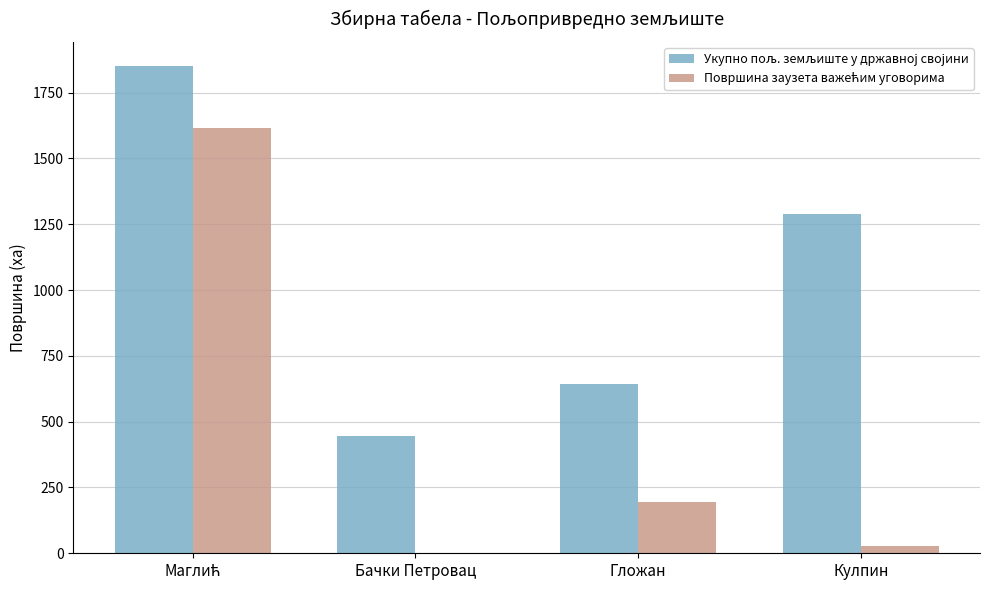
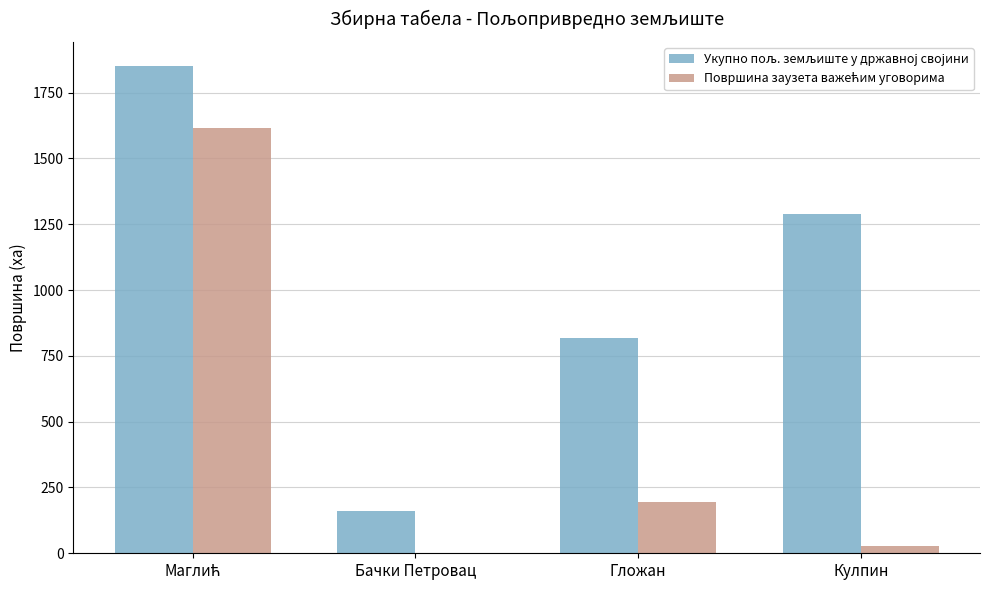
  {
    "Укупно пољ. земљиште у државној својини": {
      "Маглић": 1850,
-     "Бачки Петровац": 450,
-     "Гложан": 640,
+     "Бачки Петровац": 160,
+     "Гложан": 820,
      "Кулпин": 1290
    },
    "Површина заузета важећим уговорима": {
      "Маглић": 1620,
      "Бачки Петровац": 0,
      "Гложан": 200,
      "Кулпин": 30
    }
  }
